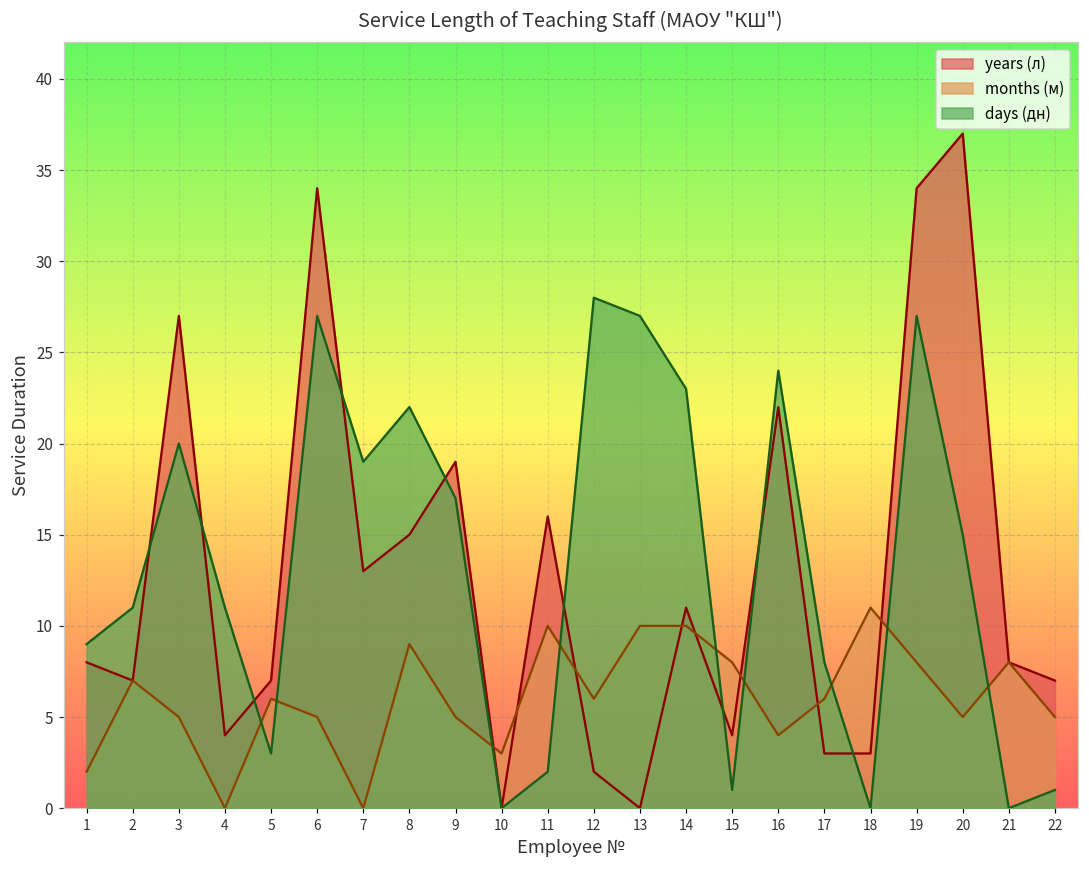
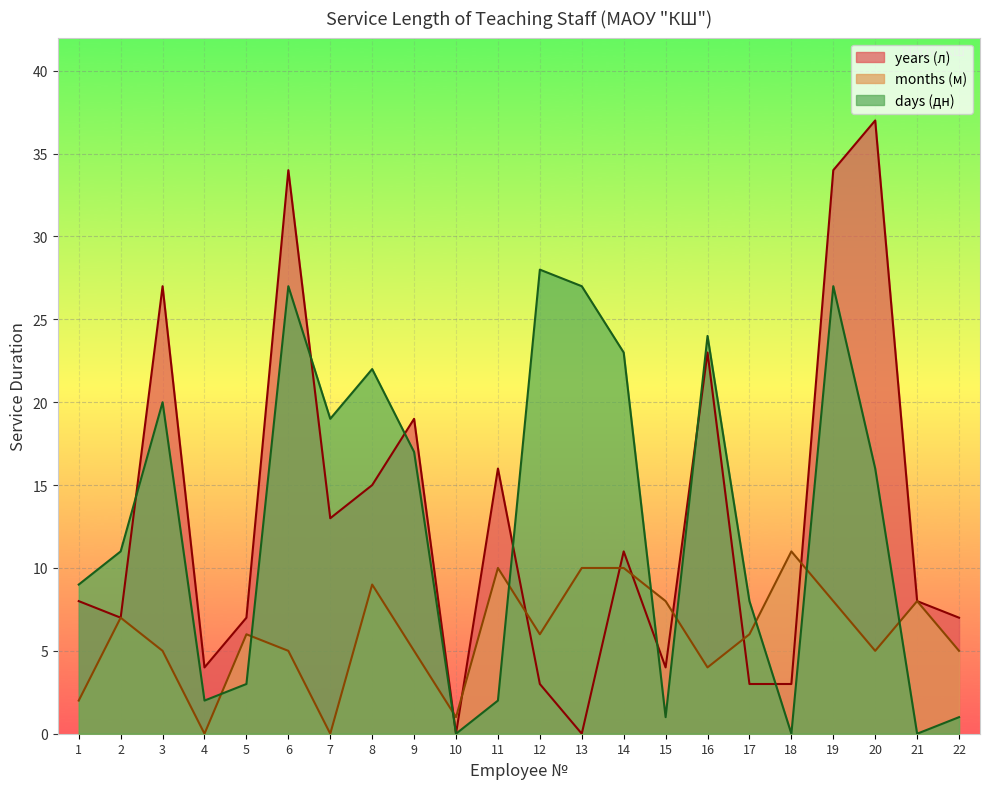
  {
    "years (л)": {
      "1": 8,
      "3": 27,
      "4": 4,
      "5": 7,
      "6": 34,
      "7": 13,
      "8": 15,
      "9": 19,
      "11": 16,
-     "12": 2,
+     "12": 3,
      "13": 0,
      "14": 11,
      "15": 4,
-     "16": 22,
+     "16": 23,
      "17": 3,
      "18": 3,
      "19": 34,
      "20": 37,
      "22": 7
    },
    "months (м)": {
      "1": 2,
      "3": 5,
      "4": 0,
      "5": 6,
      "6": 5,
      "7": 0,
      "8": 9,
      "9": 5,
-     "10": 3,
+     "10": 1,
      "11": 10,
      "12": 6,
      "13": 10,
      "14": 10,
      "15": 8,
      "16": 4,
      "17": 6,
      "18": 11,
      "19": 8,
      "20": 5,
      "22": 5
    },
    "days (дн)": {
      "1": 9,
      "2": 11,
      "3": 20,
-     "4": 11,
+     "4": 2,
      "5": 3,
      "6": 27,
      "7": 19,
      "8": 22,
      "9": 17,
      "11": 2,
      "12": 28,
      "13": 27,
      "14": 23,
      "15": 1,
      "16": 24,
      "17": 8,
      "18": 0,
      "19": 27,
-     "20": 15,
+     "20": 16,
      "21": 0,
      "22": 1
    }
  }
